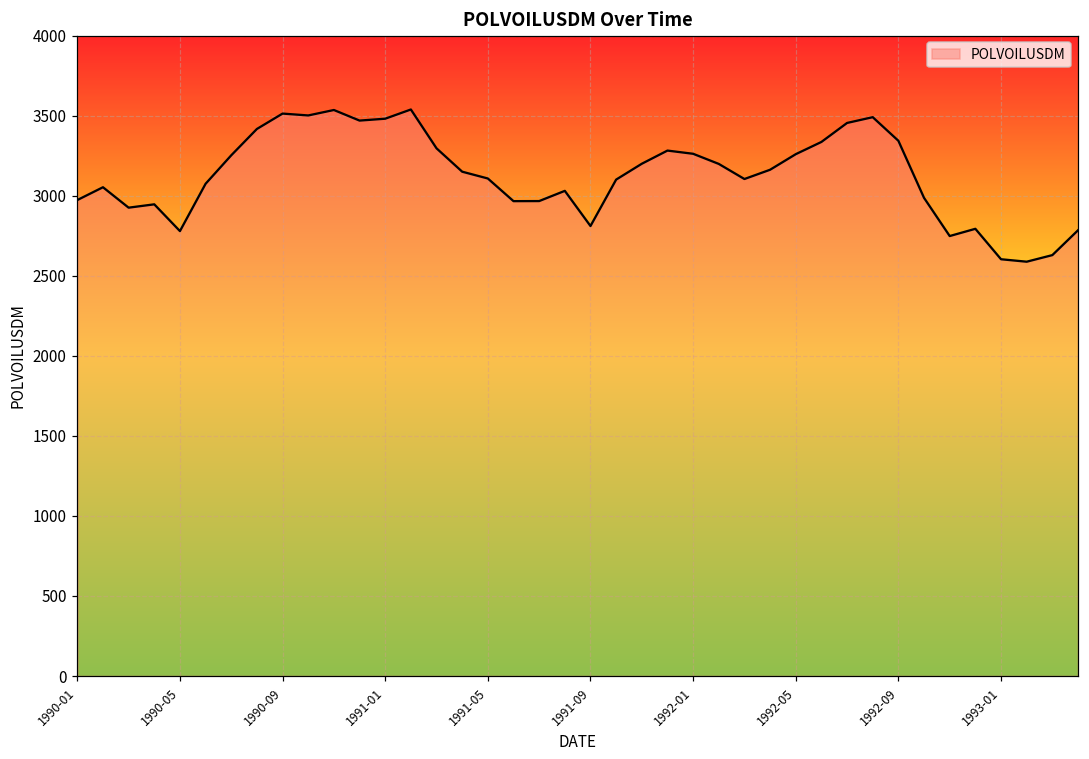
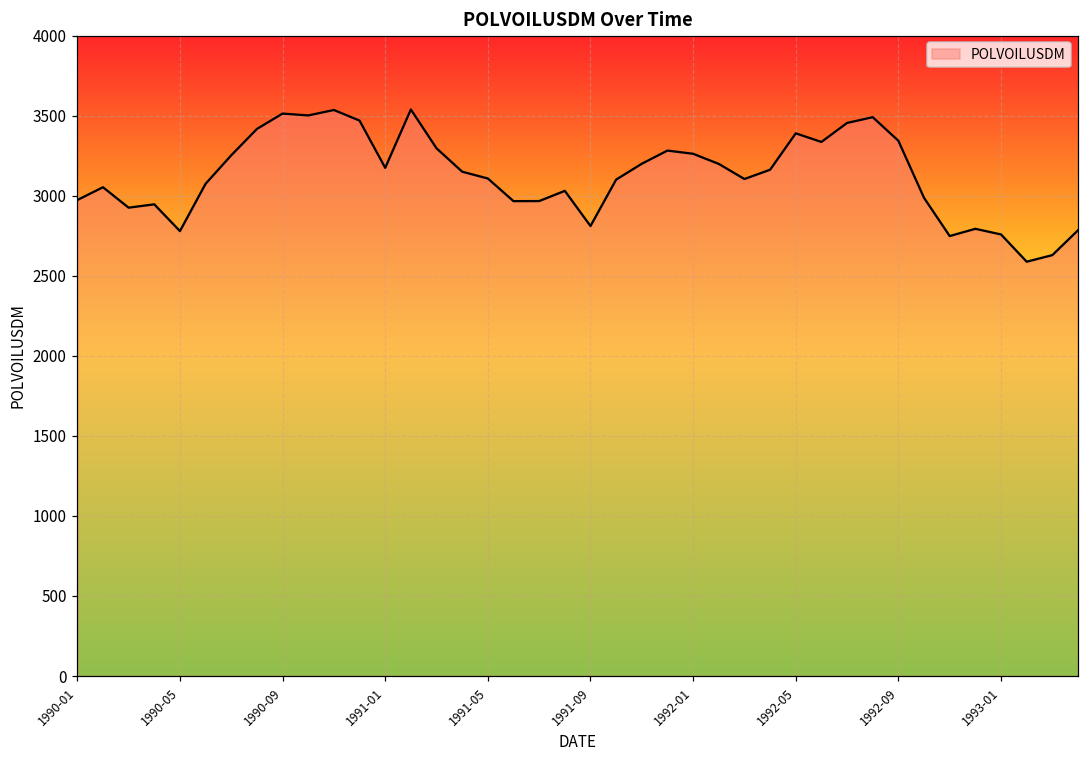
  {
    "1990-01": 2970,
    "1990-05": 2780,
    "1990-09": 3510,
-   "1991-01": 3480,
+   "1991-01": 3170,
    "1991-05": 3110,
    "1991-09": 2810,
    "1992-01": 3260,
-   "1992-05": 3260,
+   "1992-05": 3390,
    "1992-09": 3340,
-   "1993-01": 2600
+   "1993-01": 2760
  }
